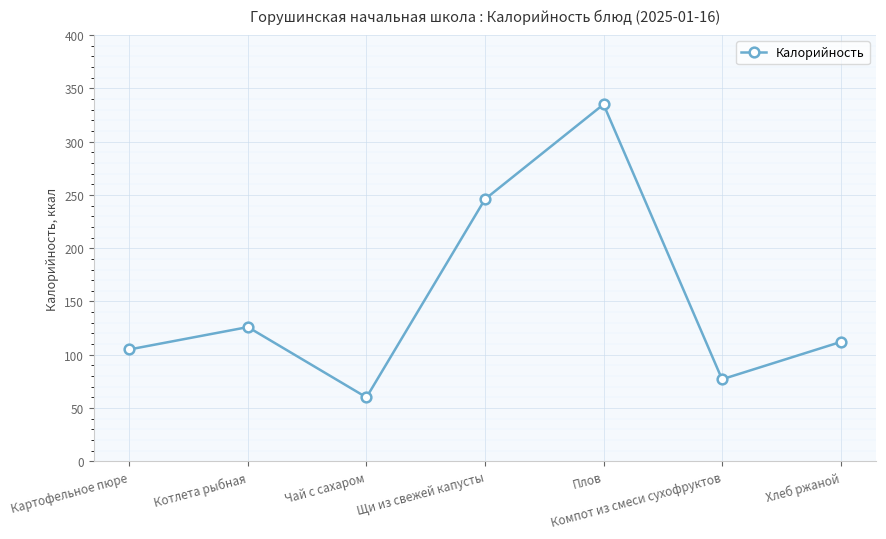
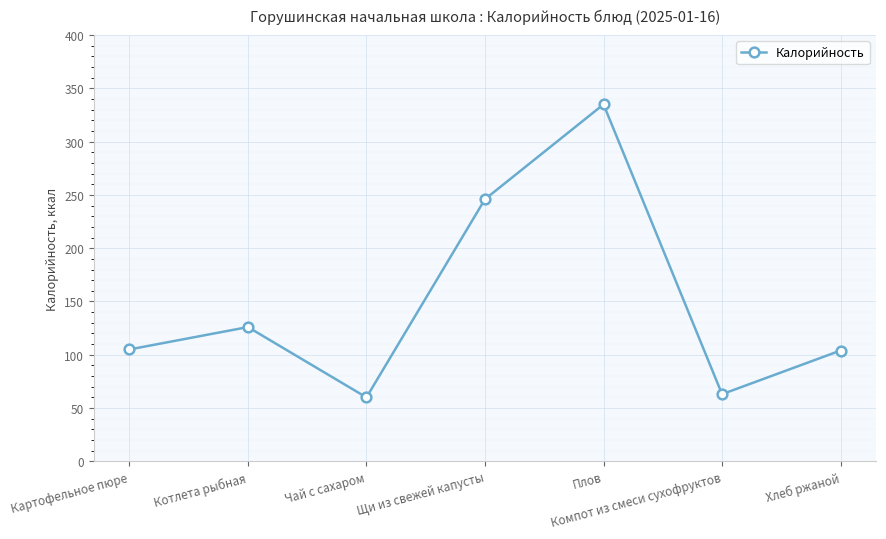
  {
    "Картофельное пюре": 105,
    "Котлета рыбная": 126,
    "Чай с сахаром": 60,
    "Щи из свежей капусты": 246,
    "Плов": 335,
-   "Компот из смеси сухофруктов": 77,
-   "Хлеб ржаной": 112
+   "Компот из смеси сухофруктов": 63,
+   "Хлеб ржаной": 104
  }
